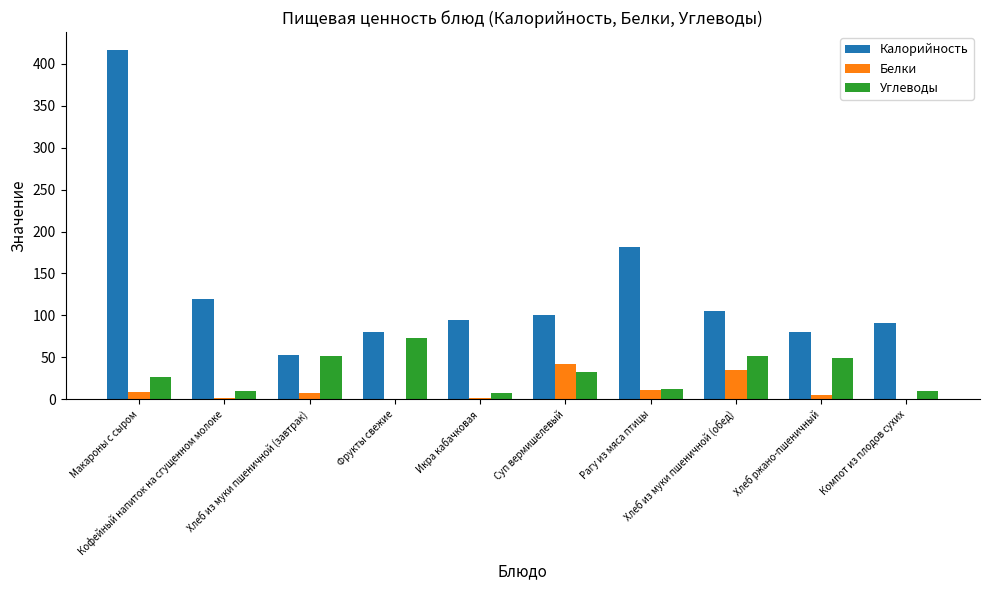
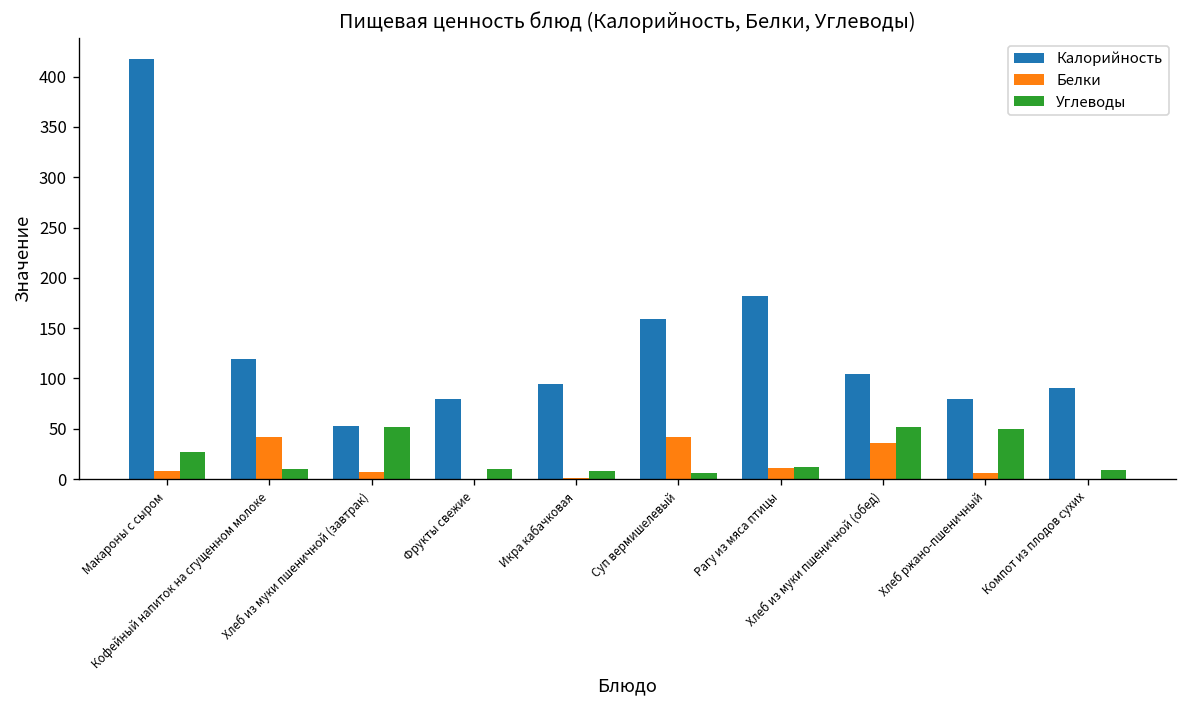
  {
    "Калорийность": {
      "Макароны с сыром": 420,
      "Кофейный напиток на сгущенном молоке": 120,
      "Хлеб из муки пшеничной (завтрак)": 50,
      "Фрукты свежие": 80,
      "Икра кабачковая": 100,
-     "Суп вермишелевый": 100,
+     "Суп вермишелевый": 160,
      "Рагу из мяса птицы": 180,
      "Хлеб из муки пшеничной (обед)": 100,
      "Хлеб ржано-пшеничный": 80,
      "Компот из плодов сухих": 90
    },
    "Белки": {
      "Макароны с сыром": 10,
-     "Кофейный напиток на сгущенном молоке": 0,
+     "Кофейный напиток на сгущенном молоке": 40,
      "Хлеб из муки пшеничной (завтрак)": 10,
      "Фрукты свежие": 0,
      "Суп вермишелевый": 40,
      "Рагу из мяса птицы": 10,
      "Хлеб из муки пшеничной (обед)": 40,
      "Хлеб ржано-пшеничный": 10,
      "Компот из плодов сухих": 0
    },
    "Углеводы": {
      "Макароны с сыром": 30,
      "Кофейный напиток на сгущенном молоке": 10,
      "Хлеб из муки пшеничной (завтрак)": 50,
-     "Фрукты свежие": 70,
+     "Фрукты свежие": 10,
      "Икра кабачковая": 10,
-     "Суп вермишелевый": 30,
+     "Суп вермишелевый": 10,
      "Рагу из мяса птицы": 10,
      "Хлеб из муки пшеничной (обед)": 50,
      "Хлеб ржано-пшеничный": 50,
      "Компот из плодов сухих": 10
    }
  }
